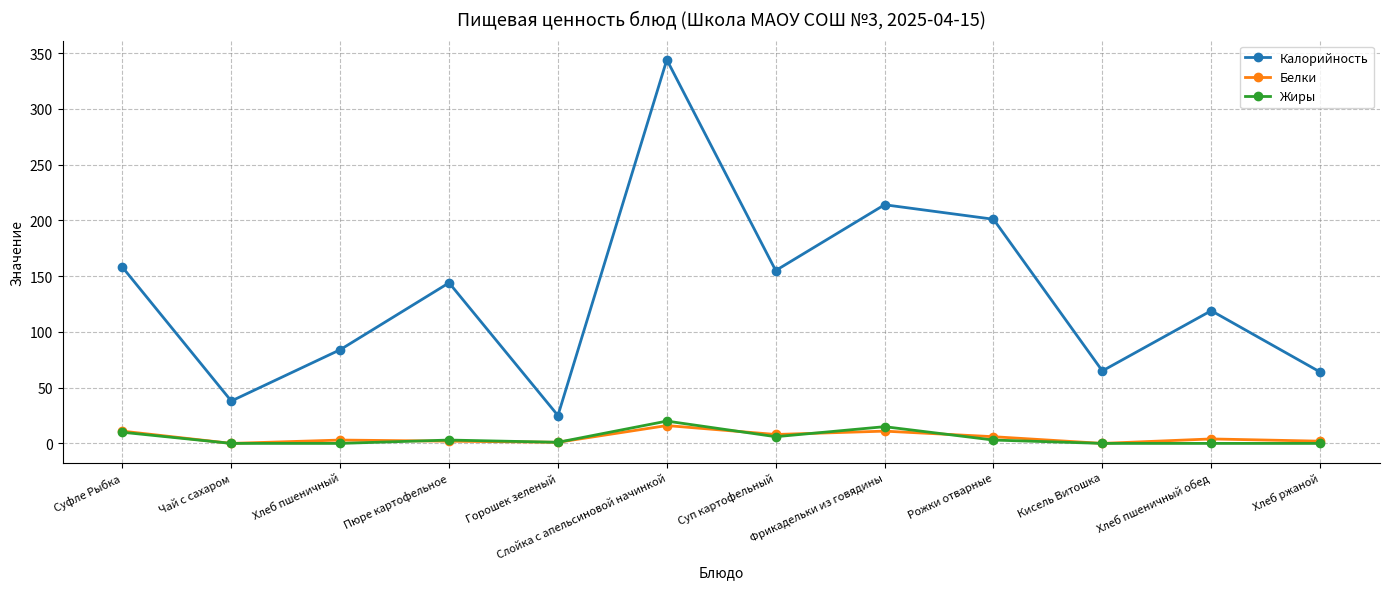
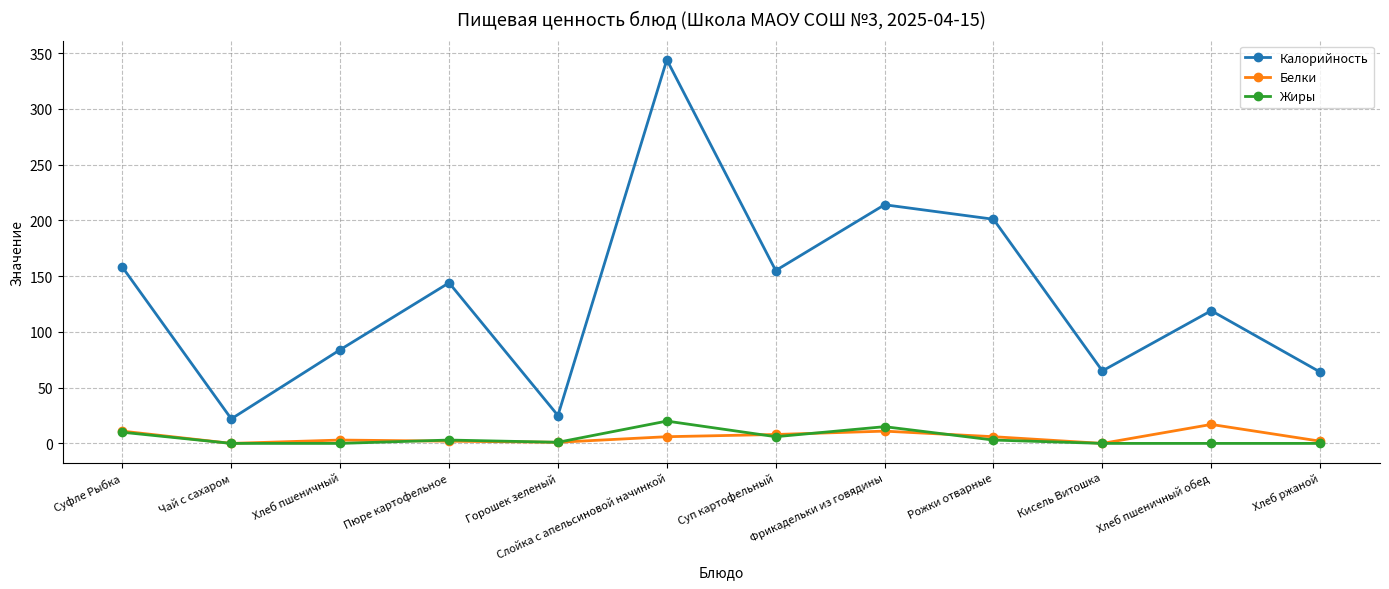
  {
    "Калорийность": {
      "Суфле Рыбка": 158,
-     "Чай с сахаром": 38,
+     "Чай с сахаром": 22,
      "Хлеб пшеничный": 84,
      "Пюре картофельное": 144,
      "Горошек зеленый": 25,
      "Слойка с апельсиновой начинкой": 344,
      "Суп картофельный": 155,
      "Фрикадельки из говядины": 214,
      "Рожки отварные": 201,
      "Кисель Витошка": 65,
      "Хлеб пшеничный обед": 119,
      "Хлеб ржаной": 64
    },
    "Белки": {
      "Хлеб пшеничный": 3,
-     "Слойка с апельсиновой начинкой": 16,
+     "Слойка с апельсиновой начинкой": 6,
      "Фрикадельки из говядины": 11,
      "Рожки отварные": 6,
-     "Хлеб пшеничный обед": 4
+     "Хлеб пшеничный обед": 17
    },
    "Жиры": {
      "Хлеб пшеничный": 0,
      "Слойка с апельсиновой начинкой": 20,
      "Фрикадельки из говядины": 15,
      "Рожки отварные": 3,
      "Хлеб пшеничный обед": 0
    }
  }
